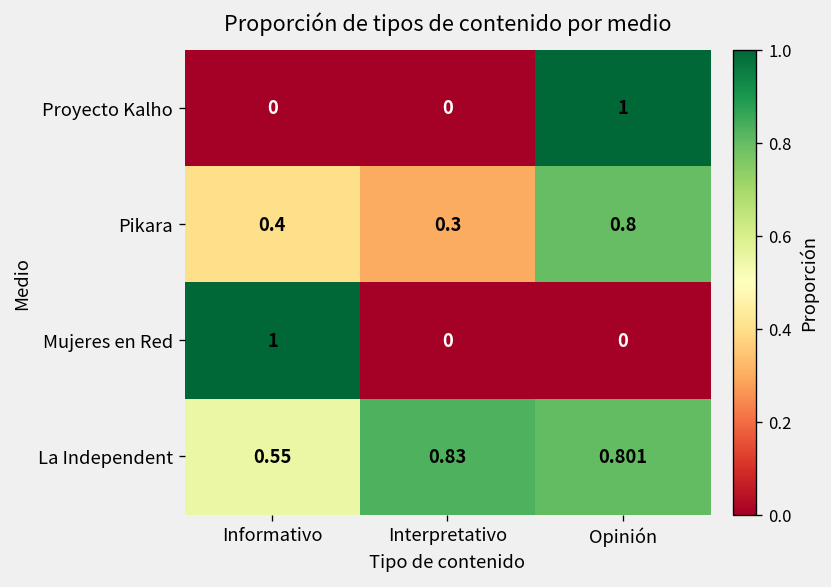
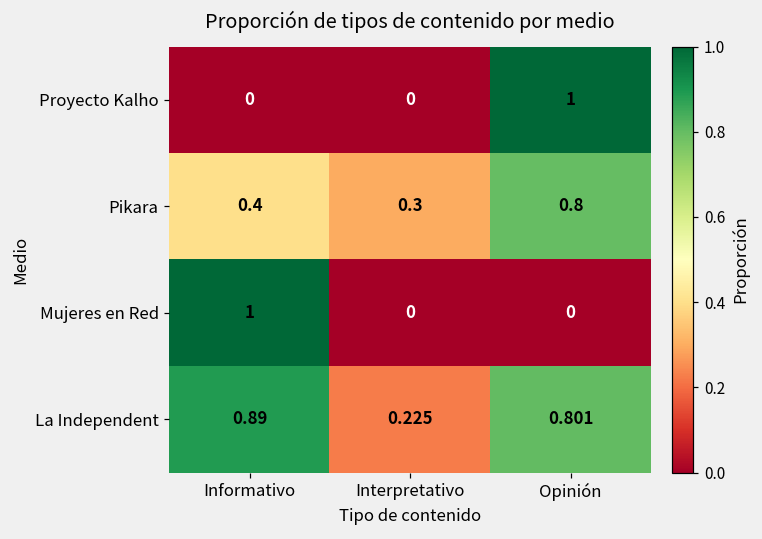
  {
    "Proyecto Kalho": {
      "Informativo": 0,
      "Interpretativo": 0,
      "Opinión": 1
    },
    "Pikara": {
      "Informativo": 0.4,
      "Interpretativo": 0.3,
      "Opinión": 0.8
    },
    "Mujeres en Red": {
      "Informativo": 1,
      "Interpretativo": 0,
      "Opinión": 0
    },
    "La Independent": {
-     "Informativo": 0.55,
-     "Interpretativo": 0.83,
+     "Informativo": 0.89,
+     "Interpretativo": 0.225,
      "Opinión": 0.801
    }
  }
